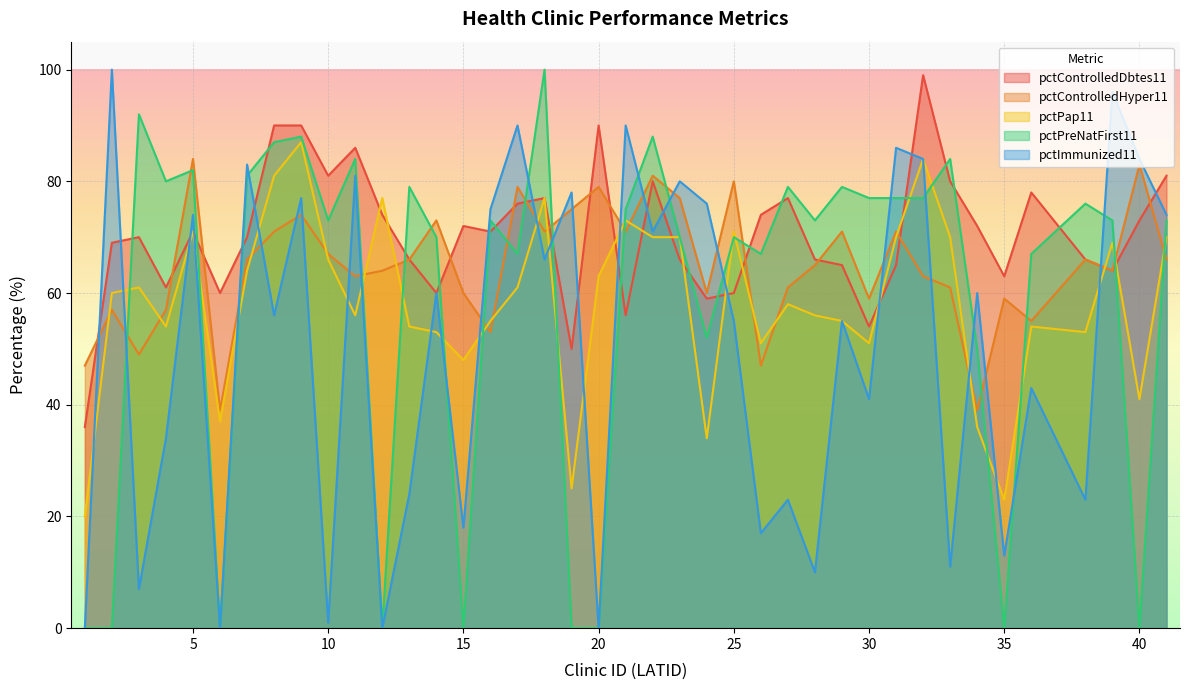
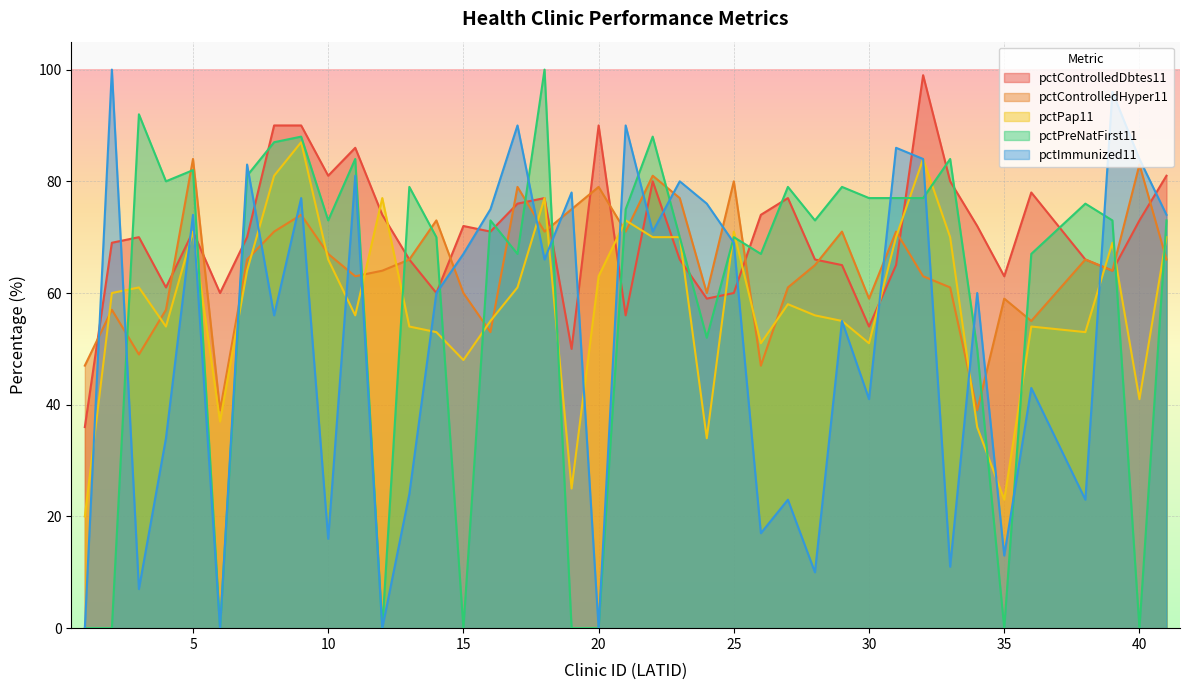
  {
    "pctPreNatFirst11": {
      "5": 82,
      "10": 73,
      "15": 0,
      "25": 70,
      "30": 77,
      "35": 0,
      "40": 0
    },
    "pctImmunized11": {
      "5": 74,
-     "10": 1,
-     "15": 18,
-     "25": 55,
+     "10": 16,
+     "15": 67,
+     "25": 69,
      "30": 41,
      "35": 13
    }
  }
